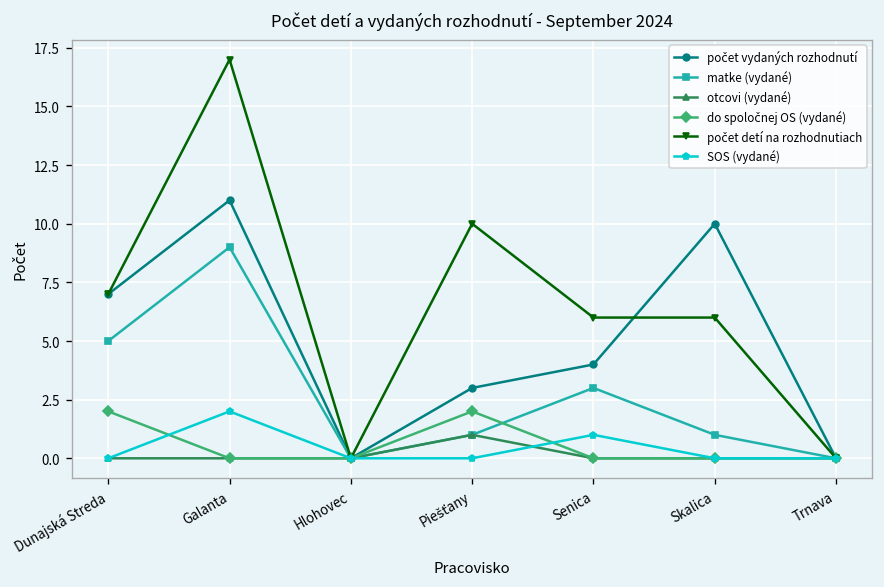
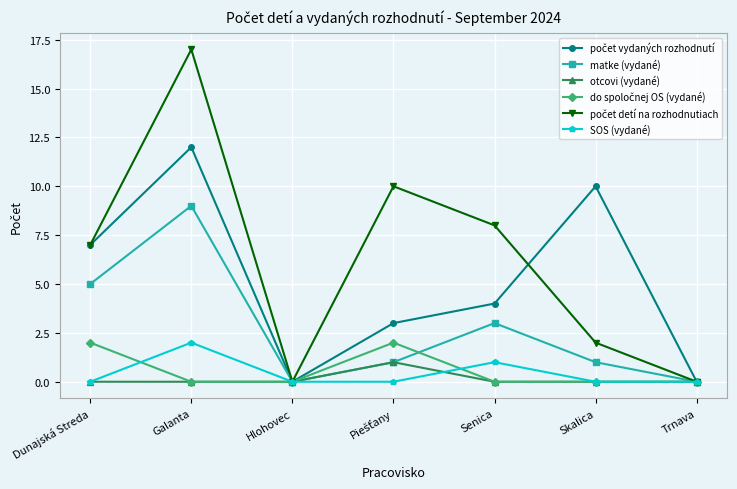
  {
    "počet vydaných rozhodnutí": {
-     "Galanta": 11,
+     "Galanta": 12,
      "Piešťany": 3,
      "Senica": 4,
      "Skalica": 10
    },
    "počet detí na rozhodnutiach": {
      "Galanta": 17,
      "Piešťany": 10,
-     "Senica": 6,
-     "Skalica": 6
+     "Senica": 8,
+     "Skalica": 2
    }
  }
